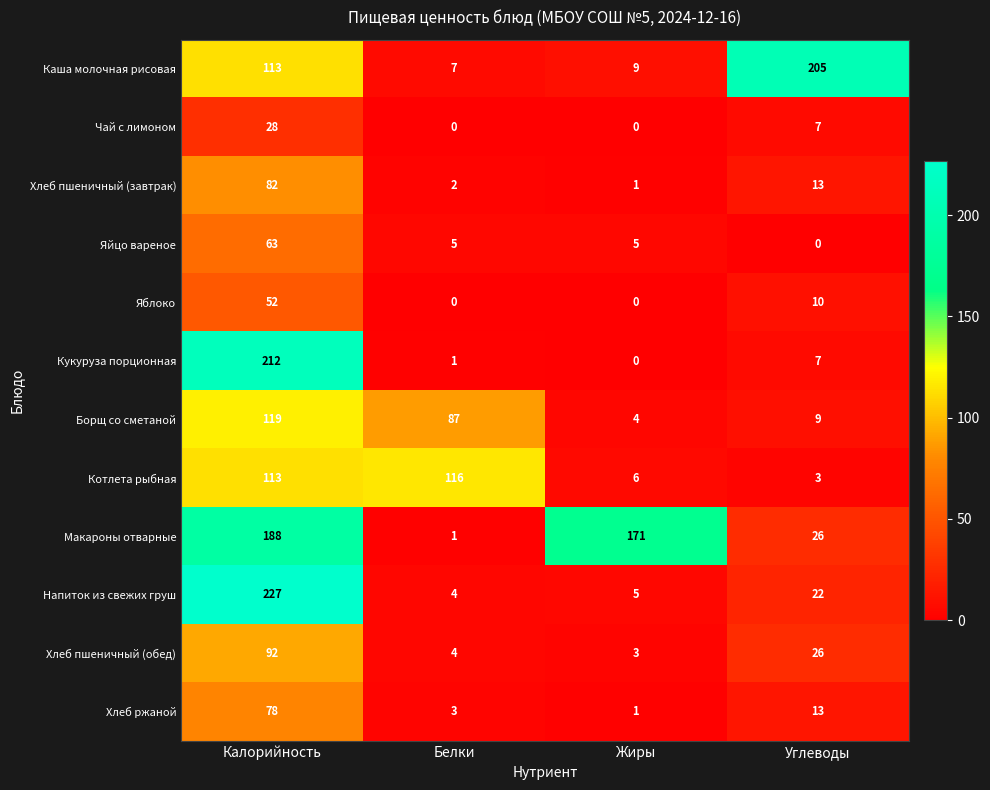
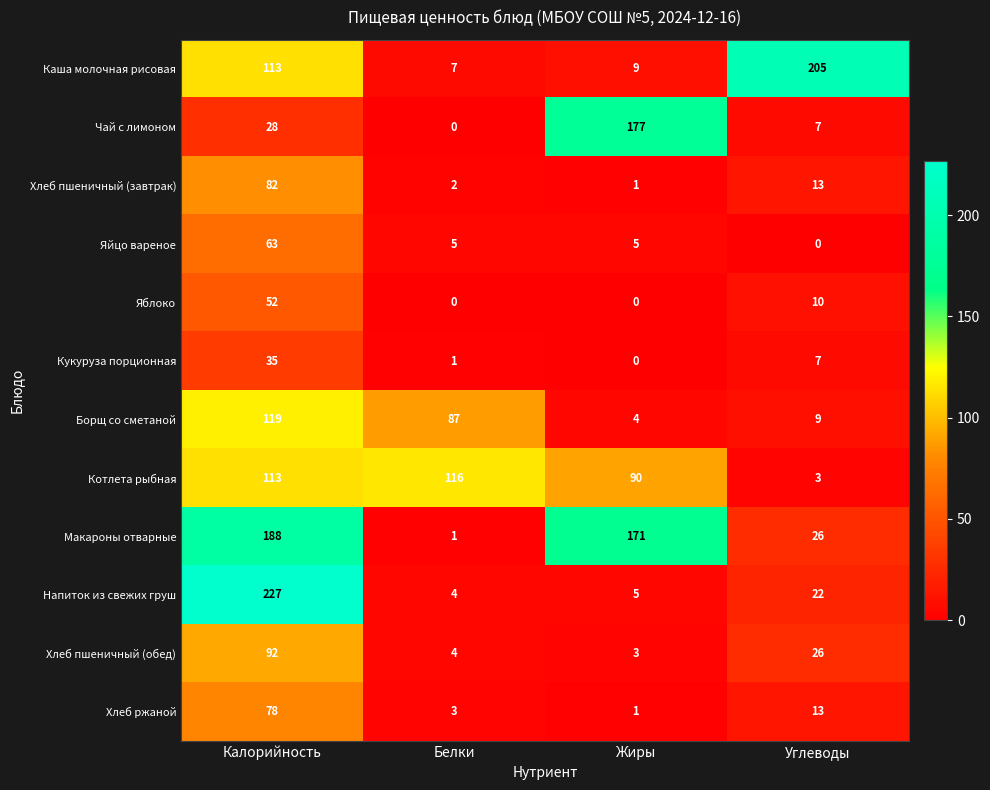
  {
    "Каша молочная рисовая": {
      "Калорийность": 113,
      "Белки": 7,
      "Жиры": 9,
      "Углеводы": 205
    },
    "Чай с лимоном": {
      "Калорийность": 28,
      "Белки": 0,
-     "Жиры": 0,
+     "Жиры": 177,
      "Углеводы": 7
    },
    "Хлеб пшеничный (завтрак)": {
      "Калорийность": 82,
      "Белки": 2,
      "Жиры": 1,
      "Углеводы": 13
    },
    "Яйцо вареное": {
      "Калорийность": 63,
      "Белки": 5,
      "Жиры": 5,
      "Углеводы": 0
    },
    "Яблоко": {
      "Калорийность": 52,
      "Белки": 0,
      "Жиры": 0,
      "Углеводы": 10
    },
    "Кукуруза порционная": {
-     "Калорийность": 212,
+     "Калорийность": 35,
      "Белки": 1,
      "Жиры": 0,
      "Углеводы": 7
    },
    "Борщ со сметаной": {
      "Калорийность": 119,
      "Белки": 87,
      "Жиры": 4,
      "Углеводы": 9
    },
    "Котлета рыбная": {
      "Калорийность": 113,
      "Белки": 116,
-     "Жиры": 6,
+     "Жиры": 90,
      "Углеводы": 3
    },
    "Макароны отварные": {
      "Калорийность": 188,
      "Белки": 1,
      "Жиры": 171,
      "Углеводы": 26
    },
    "Напиток из свежих груш": {
      "Калорийность": 227,
      "Белки": 4,
      "Жиры": 5,
      "Углеводы": 22
    },
    "Хлеб пшеничный (обед)": {
      "Калорийность": 92,
      "Белки": 4,
      "Жиры": 3,
      "Углеводы": 26
    },
    "Хлеб ржаной": {
      "Калорийность": 78,
      "Белки": 3,
      "Жиры": 1,
      "Углеводы": 13
    }
  }
